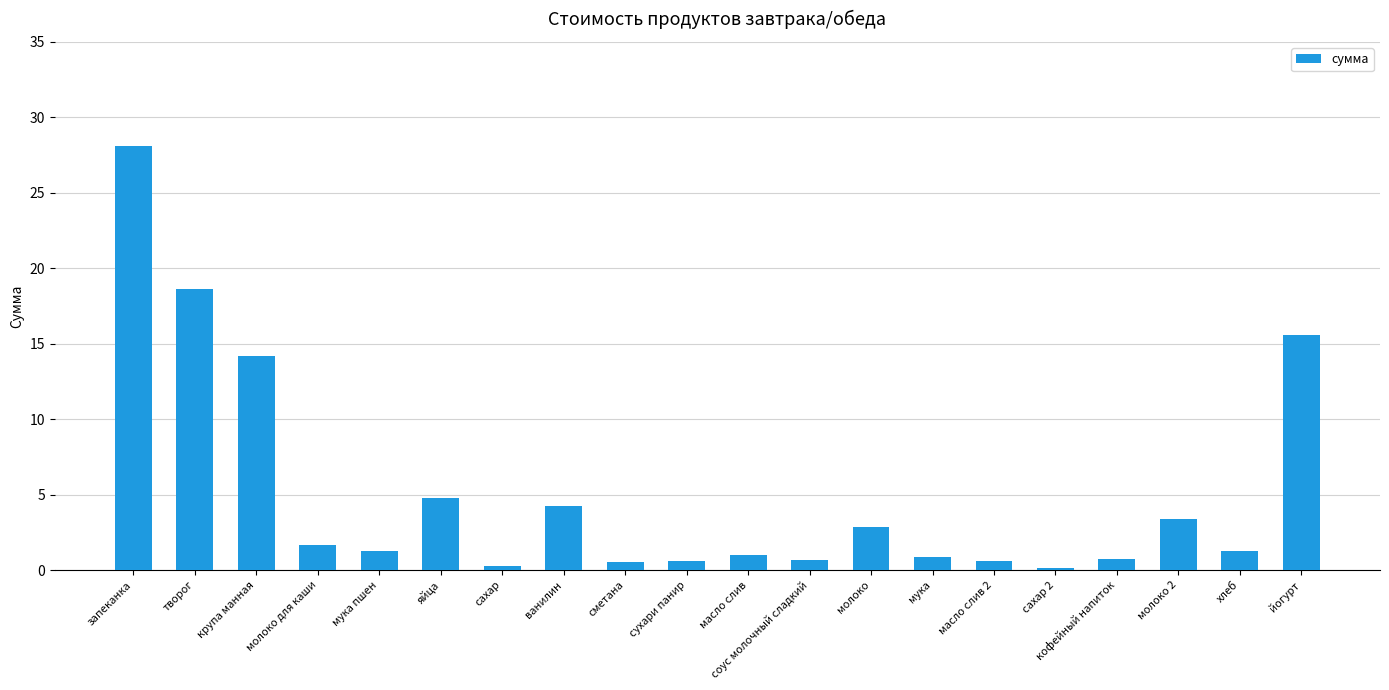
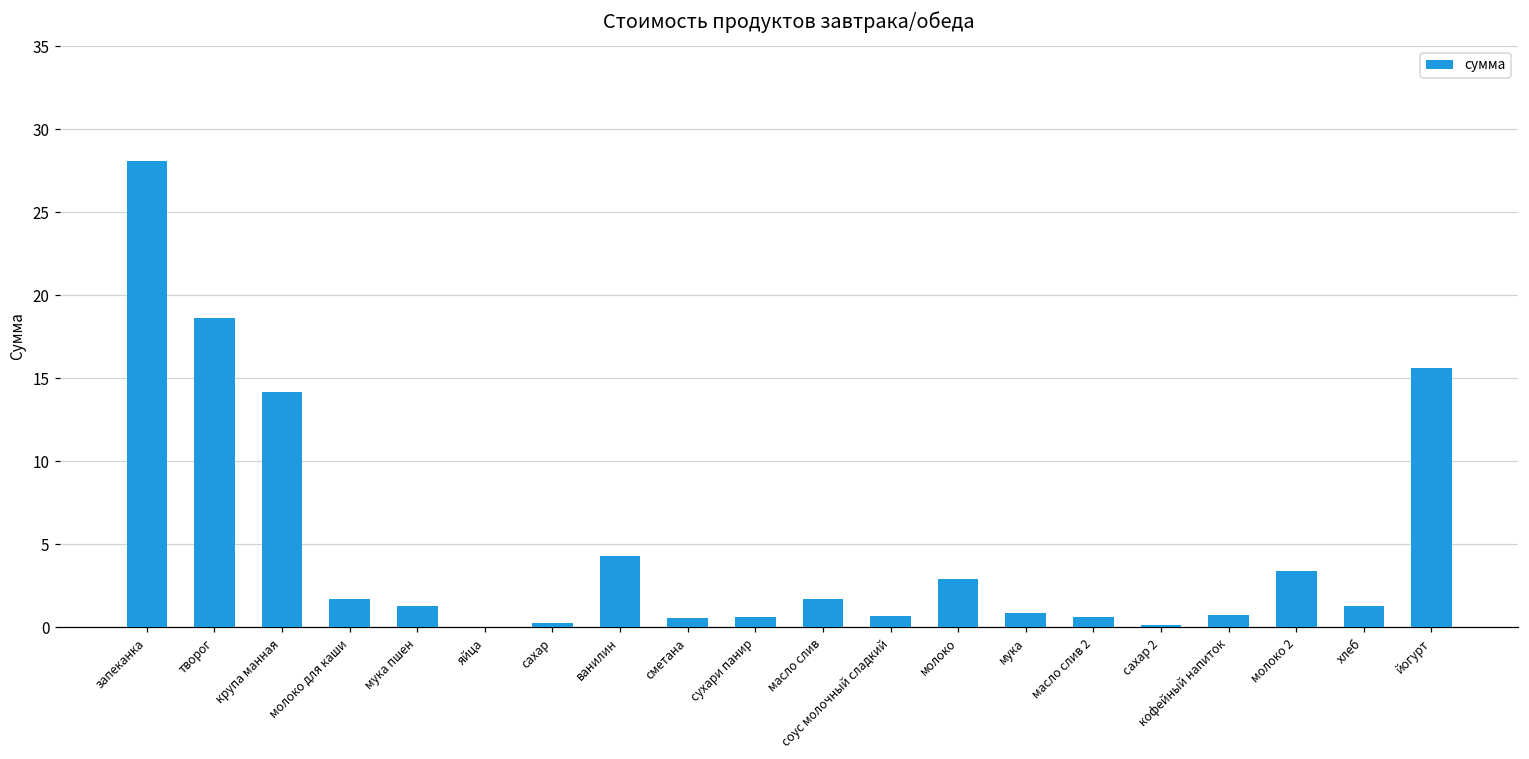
  {
    "запеканка": 28.1,
    "творог": 18.6,
    "крупа манная": 14.2,
    "молоко для каши": 1.7,
    "мука пшен": 1.3,
-   "яйца": 4.8,
+   "яйца": 0.0,
    "сахар": 0.3,
    "ванилин": 4.3,
    "сметана": 0.5,
    "сухари панир": 0.6,
-   "масло слив": 1.0,
+   "масло слив": 1.7,
    "соус молочный сладкий": 0.7,
    "молоко": 2.9,
    "мука": 0.8,
    "масло слив 2": 0.6,
    "кофейный напиток": 0.7,
    "молоко 2": 3.4,
    "хлеб": 1.3,
    "йогурт": 15.6
  }
